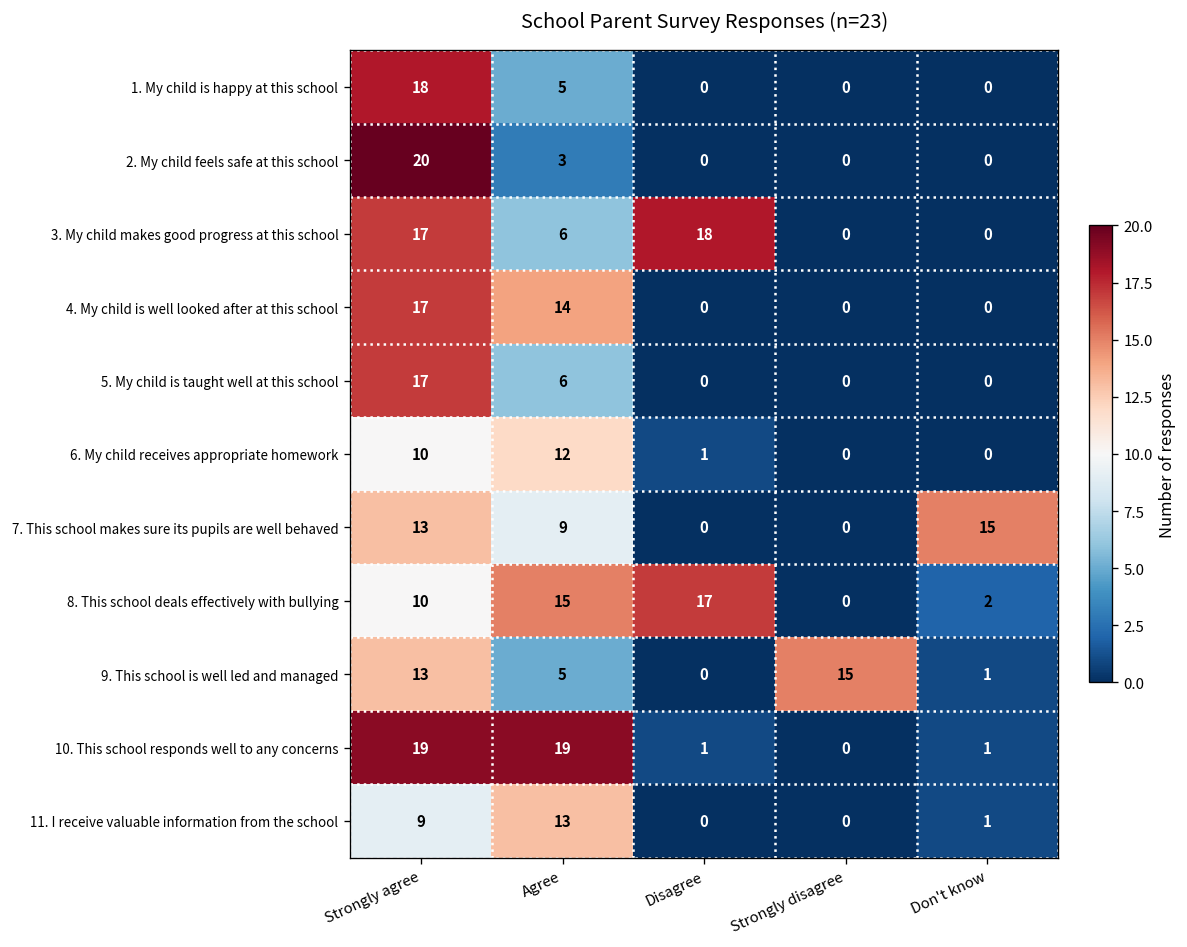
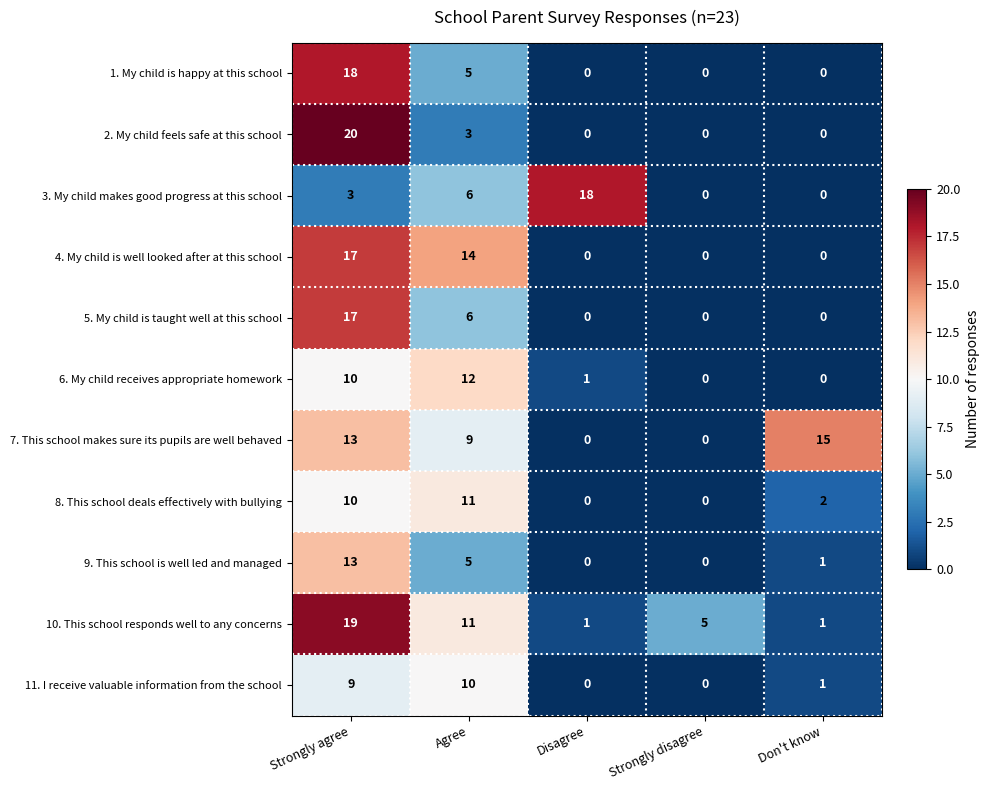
  {
    "1. My child is happy at this school": {
      "Strongly agree": 18,
      "Agree": 5,
      "Disagree": 0,
      "Strongly disagree": 0,
      "Don't know": 0
    },
    "2. My child feels safe at this school": {
      "Strongly agree": 20,
      "Agree": 3,
      "Disagree": 0,
      "Strongly disagree": 0,
      "Don't know": 0
    },
    "3. My child makes good progress at this school": {
-     "Strongly agree": 17,
+     "Strongly agree": 3,
      "Agree": 6,
      "Disagree": 18,
      "Strongly disagree": 0,
      "Don't know": 0
    },
    "4. My child is well looked after at this school": {
      "Strongly agree": 17,
      "Agree": 14,
      "Disagree": 0,
      "Strongly disagree": 0,
      "Don't know": 0
    },
    "5. My child is taught well at this school": {
      "Strongly agree": 17,
      "Agree": 6,
      "Disagree": 0,
      "Strongly disagree": 0,
      "Don't know": 0
    },
    "6. My child receives appropriate homework": {
      "Strongly agree": 10,
      "Agree": 12,
      "Disagree": 1,
      "Strongly disagree": 0,
      "Don't know": 0
    },
    "7. This school makes sure its pupils are well behaved": {
      "Strongly agree": 13,
      "Agree": 9,
      "Disagree": 0,
      "Strongly disagree": 0,
      "Don't know": 15
    },
    "8. This school deals effectively with bullying": {
      "Strongly agree": 10,
-     "Agree": 15,
-     "Disagree": 17,
+     "Agree": 11,
+     "Disagree": 0,
      "Strongly disagree": 0,
      "Don't know": 2
    },
    "9. This school is well led and managed": {
      "Strongly agree": 13,
      "Agree": 5,
      "Disagree": 0,
-     "Strongly disagree": 15,
+     "Strongly disagree": 0,
      "Don't know": 1
    },
    "10. This school responds well to any concerns": {
      "Strongly agree": 19,
-     "Agree": 19,
+     "Agree": 11,
      "Disagree": 1,
-     "Strongly disagree": 0,
+     "Strongly disagree": 5,
      "Don't know": 1
    },
    "11. I receive valuable information from the school": {
      "Strongly agree": 9,
-     "Agree": 13,
+     "Agree": 10,
      "Disagree": 0,
      "Strongly disagree": 0,
      "Don't know": 1
    }
  }
